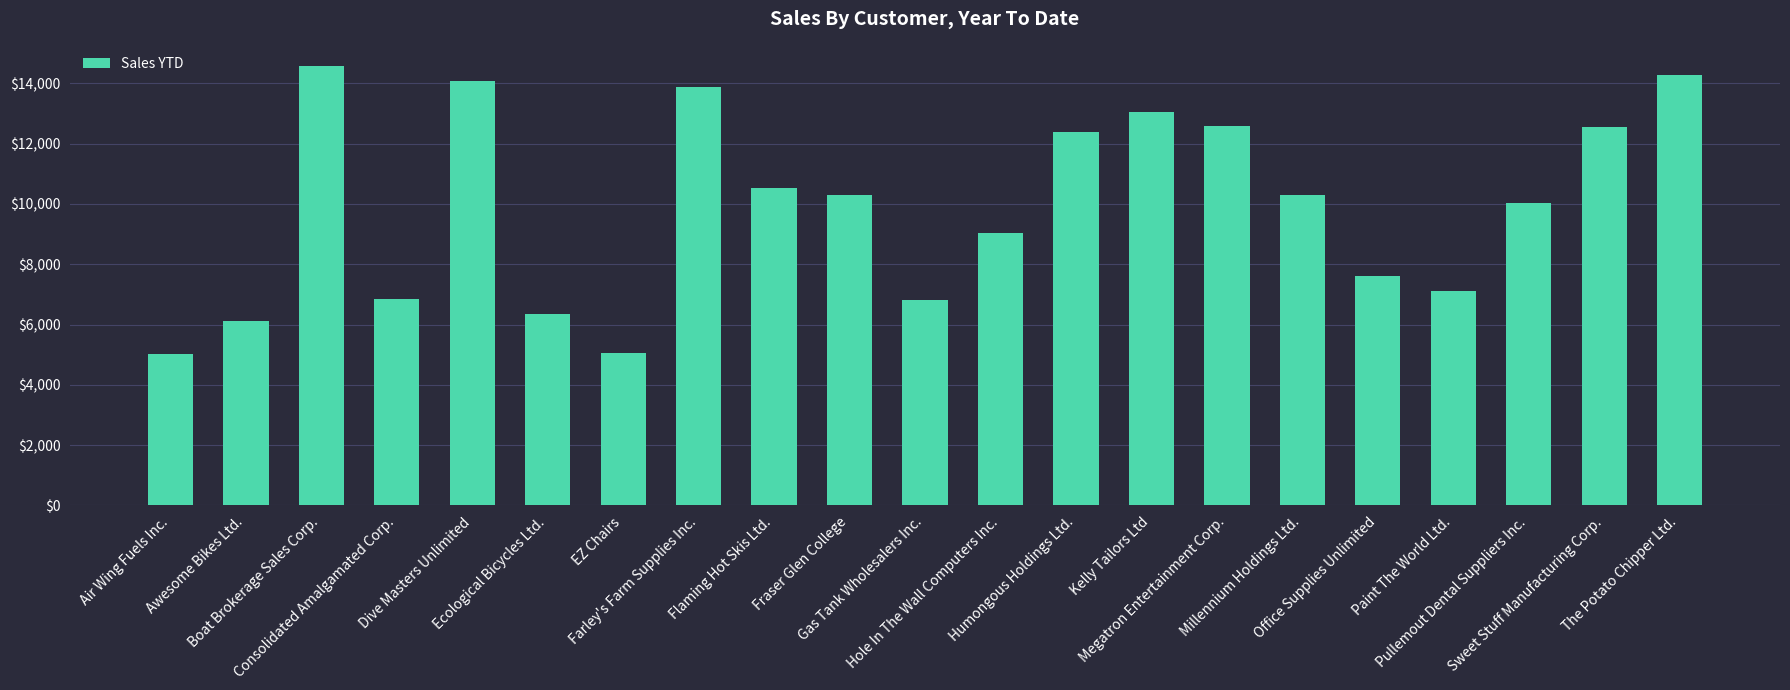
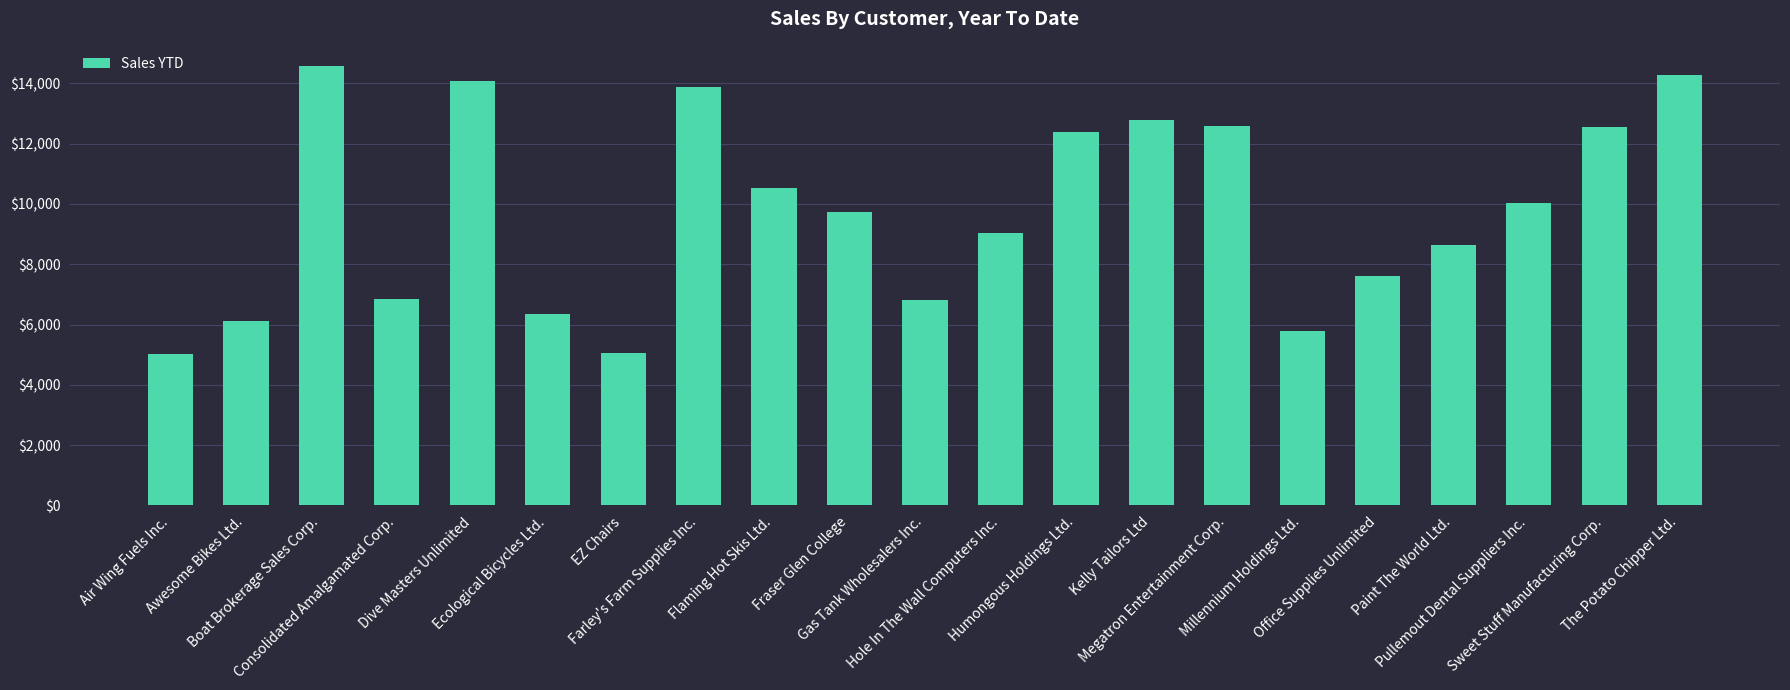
  {
    "Air Wing Fuels Inc.": "$5,000",
    "Awesome Bikes Ltd.": "$6,100",
    "Boat Brokerage Sales Corp.": "$14,600",
    "Consolidated Amalgamated Corp.": "$6,800",
    "Dive Masters Unlimited": "$14,100",
    "Ecological Bicycles Ltd.": "$6,300",
    "EZ Chairs": "$5,100",
    "Farley's Farm Supplies Inc.": "$13,900",
    "Flaming Hot Skis Ltd.": "$10,500",
-   "Fraser Glen College": "$10,300",
+   "Fraser Glen College": "$9,700",
    "Gas Tank Wholesalers Inc.": "$6,800",
    "Hole In The Wall Computers Inc.": "$9,000",
    "Humongous Holdings Ltd.": "$12,400",
-   "Kelly Tailors Ltd": "$13,100",
+   "Kelly Tailors Ltd": "$12,800",
    "Megatron Entertainment Corp.": "$12,600",
-   "Millennium Holdings Ltd.": "$10,300",
+   "Millennium Holdings Ltd.": "$5,800",
    "Office Supplies Unlimited": "$7,600",
-   "Paint The World Ltd.": "$7,100",
+   "Paint The World Ltd.": "$8,600",
    "Pullemout Dental Suppliers Inc.": "$10,000",
    "Sweet Stuff Manufacturing Corp.": "$12,500",
    "The Potato Chipper Ltd.": "$14,300"
  }
